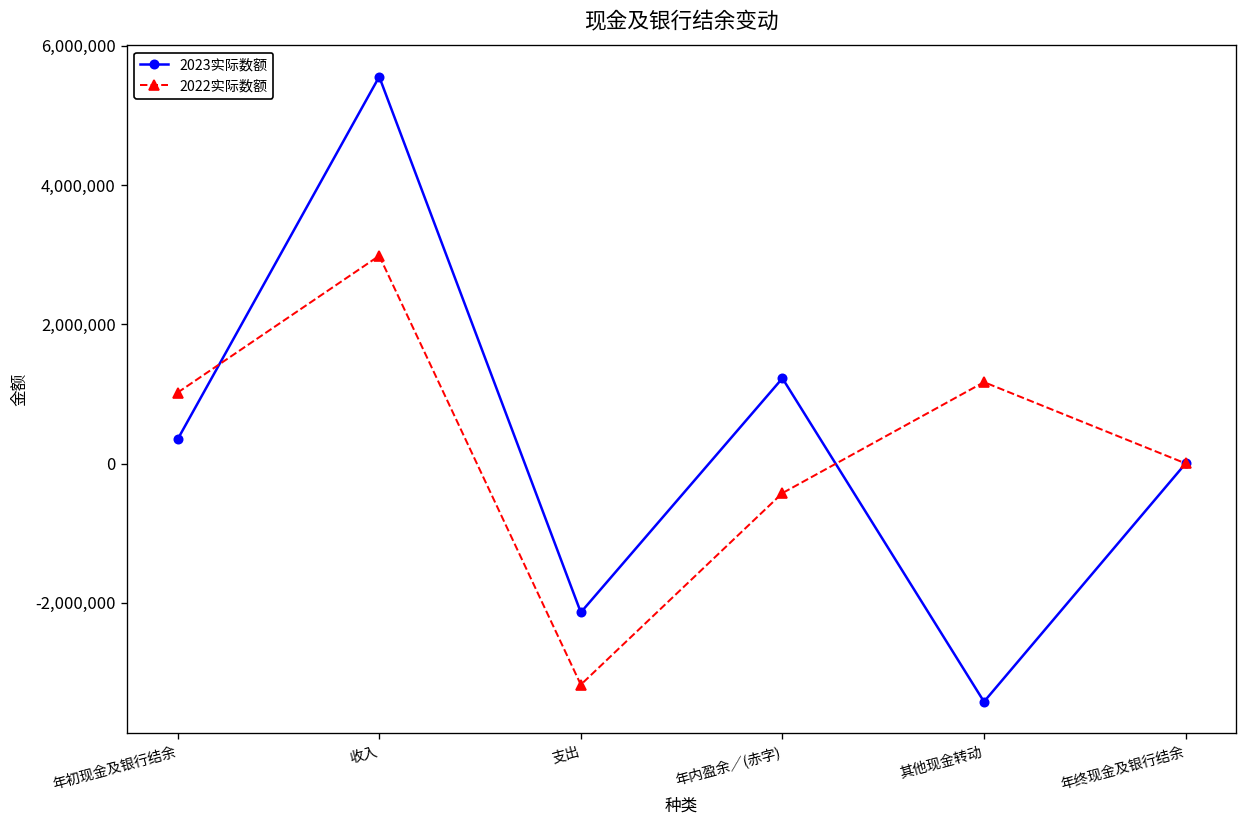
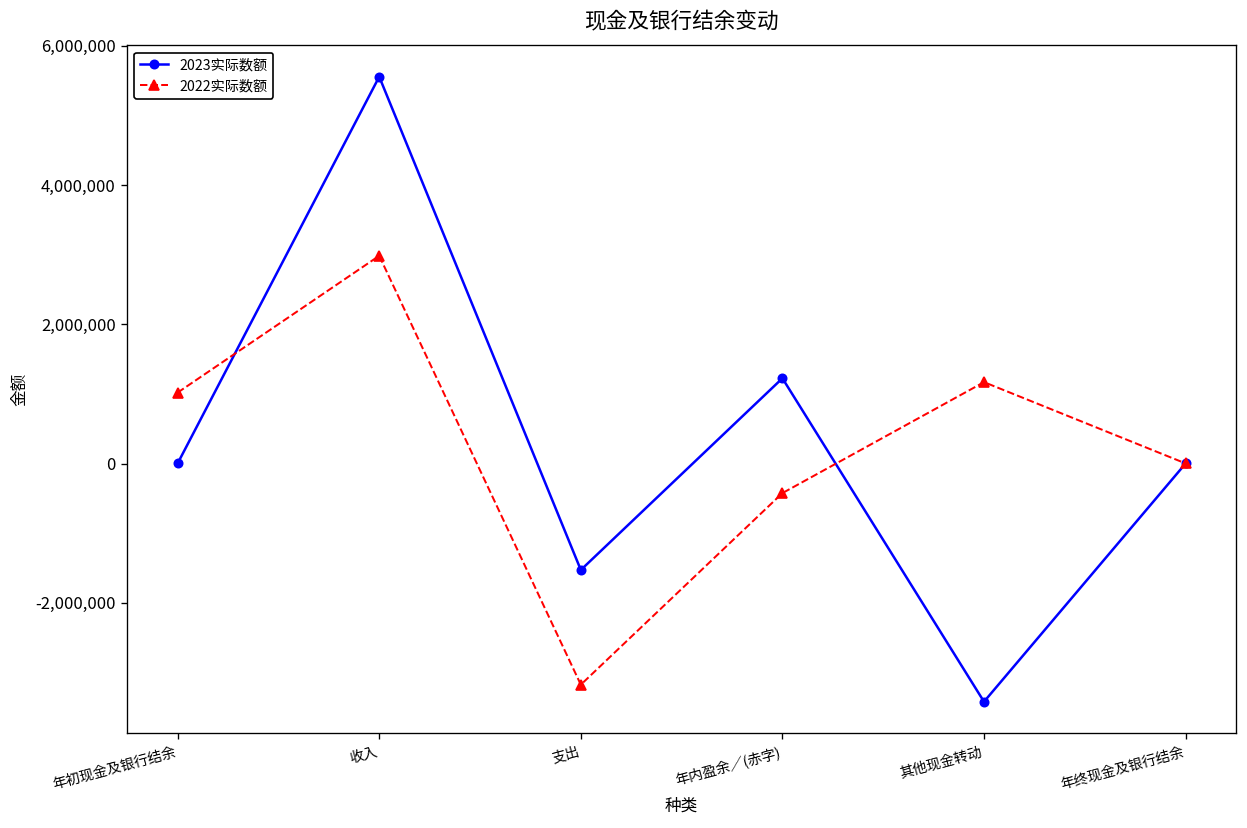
  {
    "2023实际数额": {
-     "年初现金及银行结余": "300,000",
+     "年初现金及银行结余": "0",
      "收入": "5,600,000",
-     "支出": "-2,100,000",
+     "支出": "-1,500,000",
      "年内盈余／(赤字)": "1,200,000",
      "其他现金转动": "-3,400,000"
    },
    "2022实际数额": {
      "年初现金及银行结余": "1,000,000",
      "收入": "3,000,000",
      "支出": "-3,200,000",
      "年内盈余／(赤字)": "-400,000",
      "其他现金转动": "1,200,000"
    }
  }
